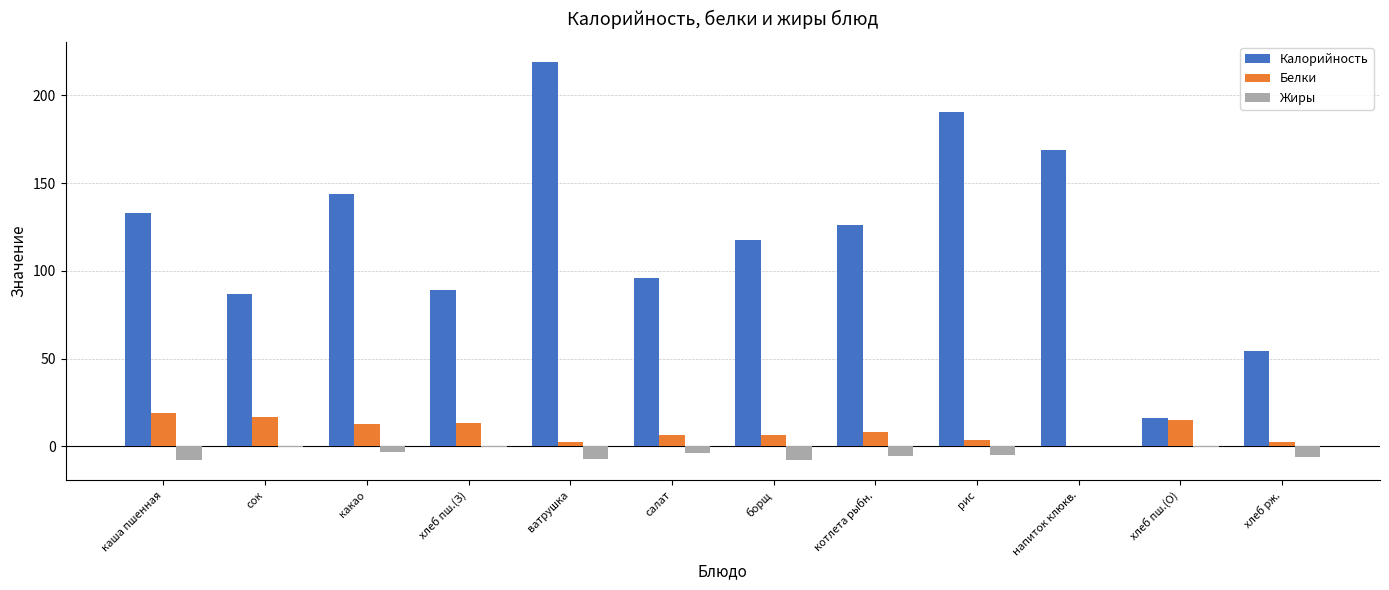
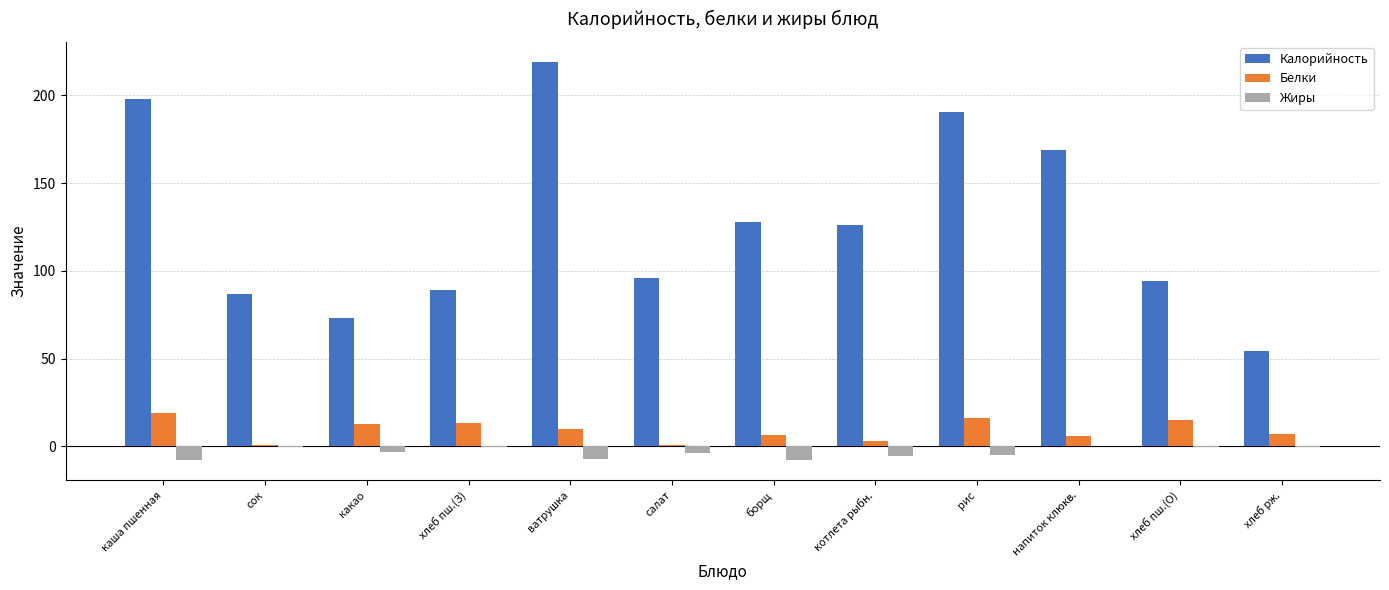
  {
    "Калорийность": {
-     "каша пшенная": 133,
+     "каша пшенная": 198,
      "сок": 87,
-     "какао": 144,
+     "какао": 73,
      "хлеб пш.(З)": 89,
      "ватрушка": 219,
      "салат": 96,
-     "борщ": 117,
+     "борщ": 128,
      "котлета рыбн.": 126,
      "рис": 191,
      "напиток клюкв.": 169,
-     "хлеб пш.(О)": 16,
+     "хлеб пш.(О)": 94,
      "хлеб рж.": 54
    },
    "Белки": {
      "каша пшенная": 19,
-     "сок": 17,
+     "сок": 1,
      "какао": 13,
      "хлеб пш.(З)": 13,
-     "ватрушка": 3,
-     "салат": 7,
+     "ватрушка": 10,
+     "салат": 1,
      "борщ": 6,
-     "котлета рыбн.": 8,
-     "рис": 4,
-     "напиток клюкв.": 0,
+     "котлета рыбн.": 3,
+     "рис": 16,
+     "напиток клюкв.": 6,
      "хлеб пш.(О)": 15,
-     "хлеб рж.": 3
+     "хлеб рж.": 7
    },
    "Жиры": {
      "каша пшенная": -8,
      "какао": -3,
      "ватрушка": -7,
      "салат": -4,
      "борщ": -8,
      "котлета рыбн.": -5,
      "рис": -5,
      "напиток клюкв.": 0,
-     "хлеб рж.": -6
+     "хлеб рж.": -1
    }
  }
